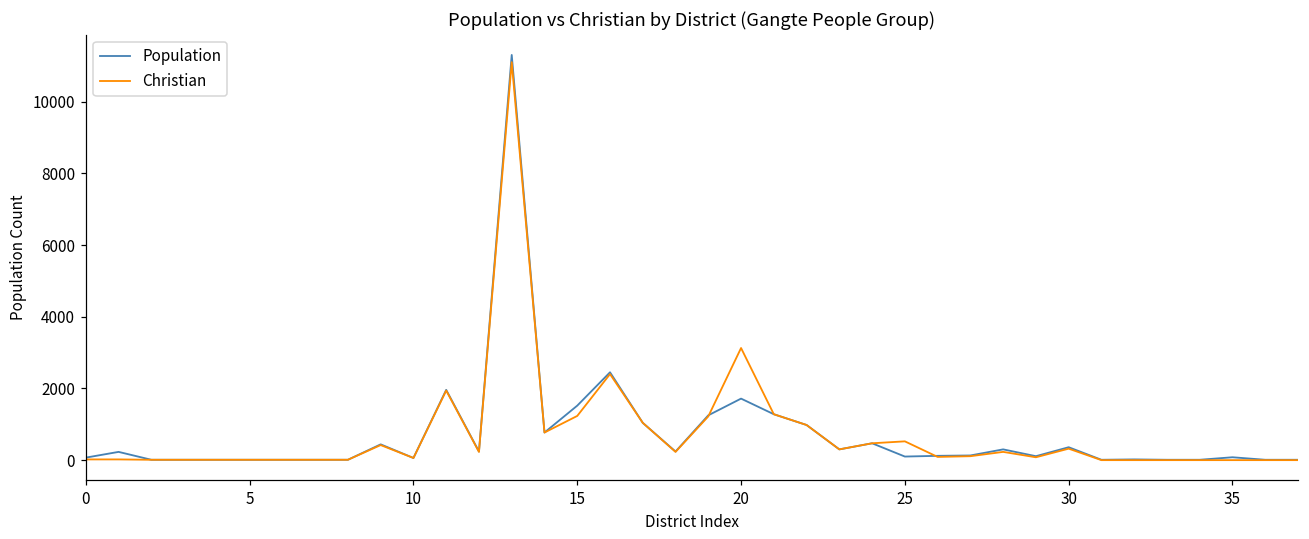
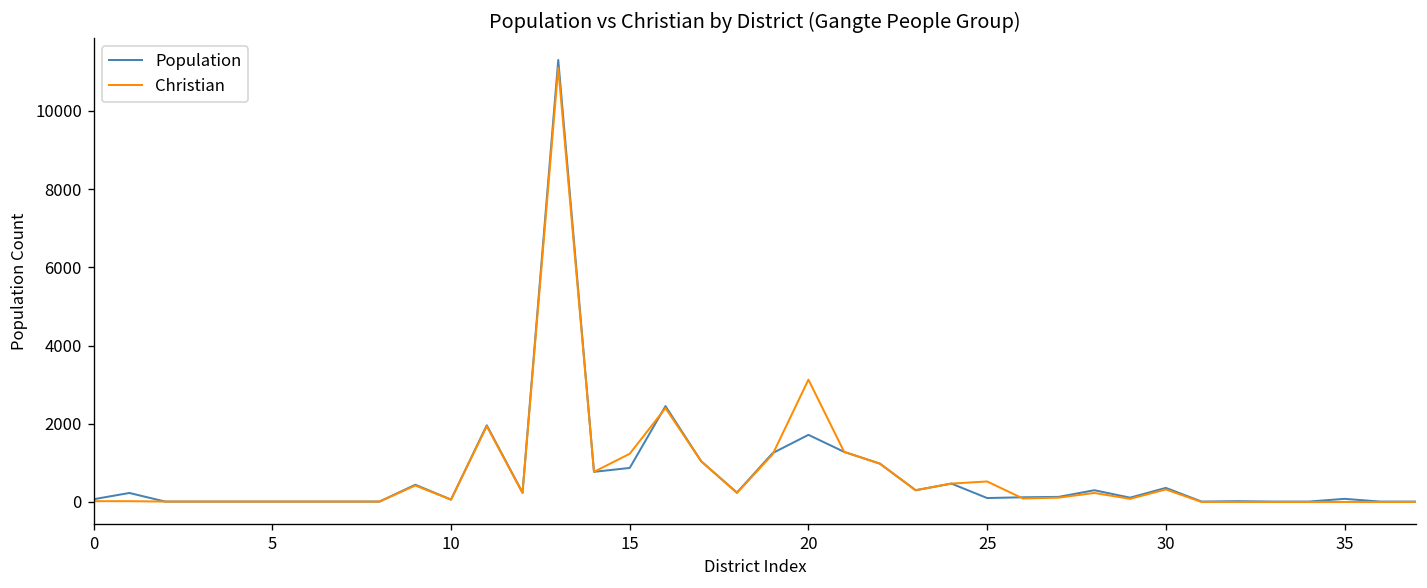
  {
    "Population": {
-     "15": 1500,
+     "15": 900,
      "20": 1700,
      "25": 100,
      "35": 100
    },
    "Christian": {
      "15": 1200,
      "20": 3100,
      "25": 500,
      "35": 0
    }
  }
